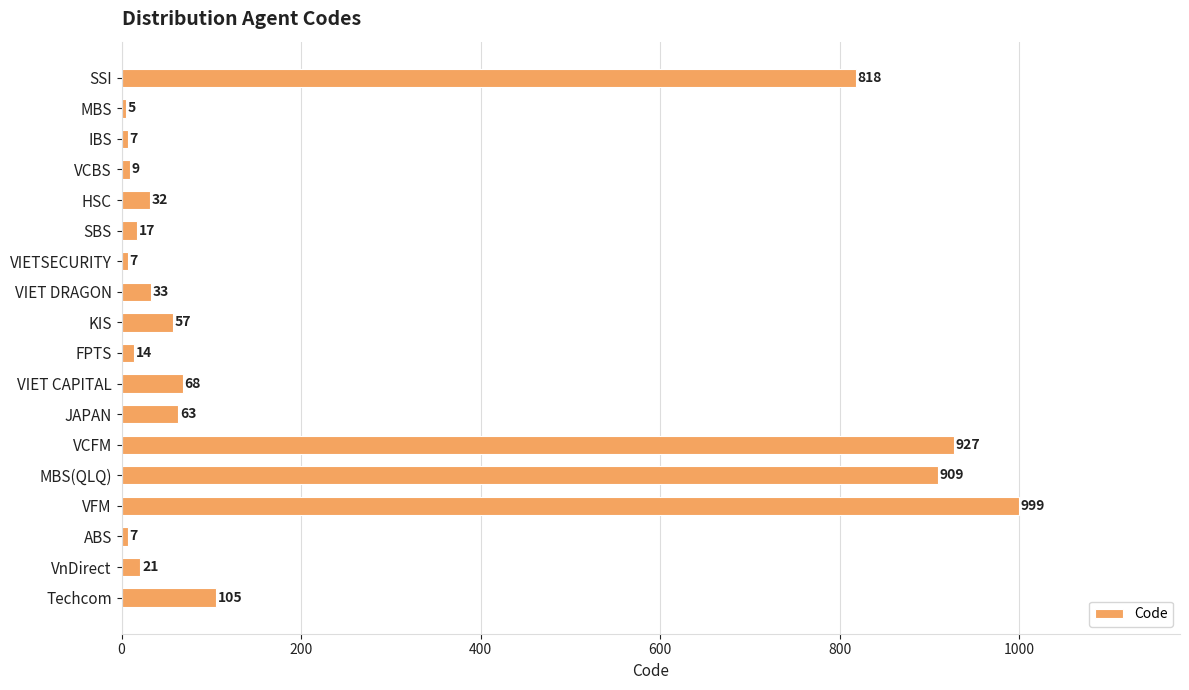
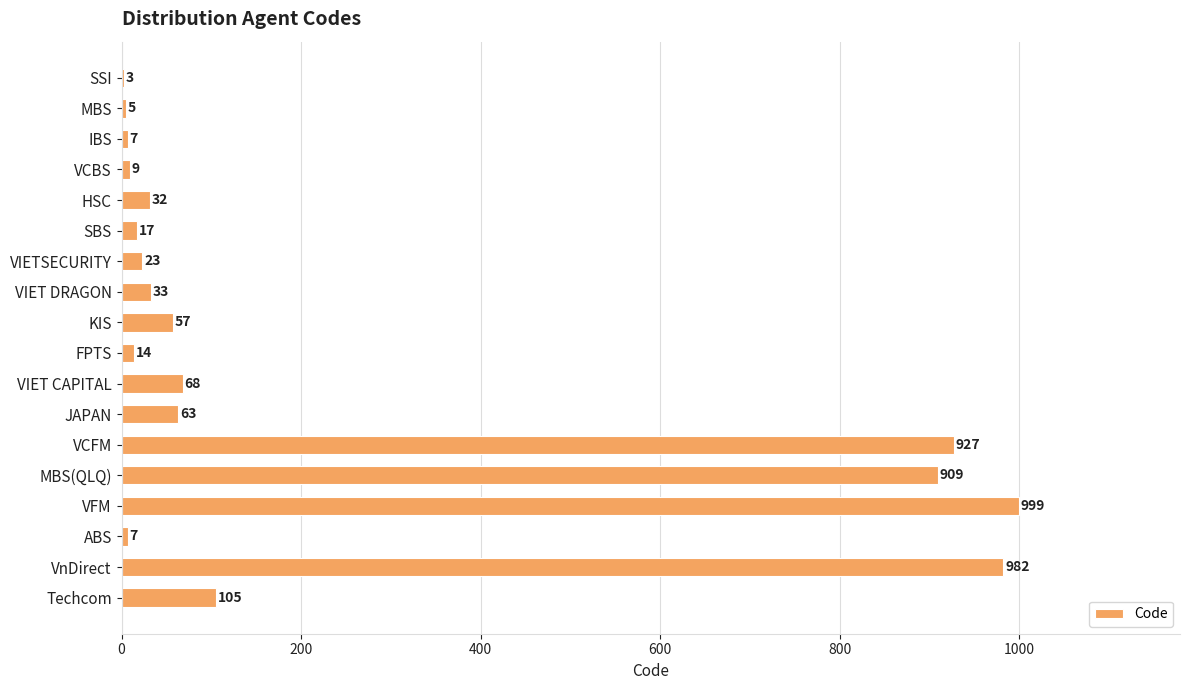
  {
-   "SSI": 818,
+   "SSI": 3,
    "MBS": 5,
    "IBS": 7,
    "VCBS": 9,
    "HSC": 32,
    "SBS": 17,
-   "VIETSECURITY": 7,
+   "VIETSECURITY": 23,
    "VIET DRAGON": 33,
    "KIS": 57,
    "FPTS": 14,
    "VIET CAPITAL": 68,
    "JAPAN": 63,
    "VCFM": 927,
    "MBS(QLQ)": 909,
    "VFM": 999,
    "ABS": 7,
-   "VnDirect": 21,
+   "VnDirect": 982,
    "Techcom": 105
  }
